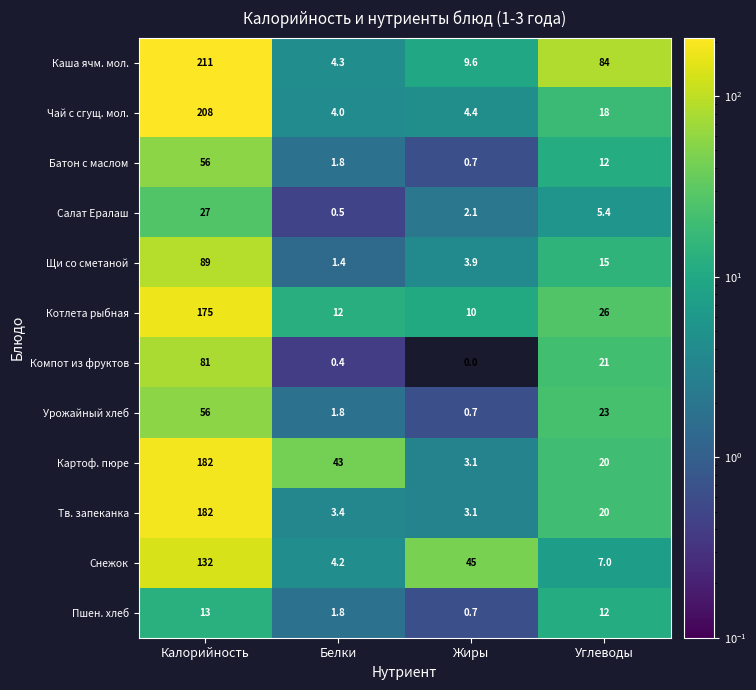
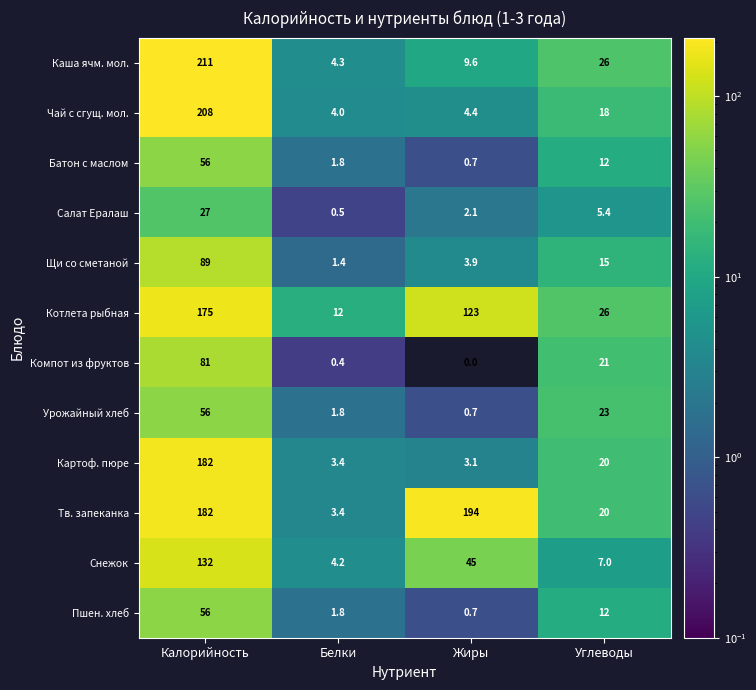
  {
    "Каша ячм. мол.": {
      "Калорийность": 211,
      "Белки": 4.3,
      "Жиры": 9.6,
-     "Углеводы": 84
+     "Углеводы": 26
    },
    "Чай с сгущ. мол.": {
      "Калорийность": 208,
      "Белки": 4.0,
      "Жиры": 4.4,
      "Углеводы": 18
    },
    "Батон с маслом": {
      "Калорийность": 56,
      "Белки": 1.8,
      "Жиры": 0.7,
      "Углеводы": 12
    },
    "Салат Ералаш": {
      "Калорийность": 27,
      "Белки": 0.5,
      "Жиры": 2.1,
      "Углеводы": 5.4
    },
    "Щи со сметаной": {
      "Калорийность": 89,
      "Белки": 1.4,
      "Жиры": 3.9,
      "Углеводы": 15
    },
    "Котлета рыбная": {
      "Калорийность": 175,
      "Белки": 12,
-     "Жиры": 10,
+     "Жиры": 123,
      "Углеводы": 26
    },
    "Компот из фруктов": {
      "Калорийность": 81,
      "Белки": 0.4,
      "Углеводы": 21
    },
    "Урожайный хлеб": {
      "Калорийность": 56,
      "Белки": 1.8,
      "Жиры": 0.7,
      "Углеводы": 23
    },
    "Картоф. пюре": {
      "Калорийность": 182,
-     "Белки": 43,
+     "Белки": 3.4,
      "Жиры": 3.1,
      "Углеводы": 20
    },
    "Тв. запеканка": {
      "Калорийность": 182,
      "Белки": 3.4,
-     "Жиры": 3.1,
+     "Жиры": 194,
      "Углеводы": 20
    },
    "Снежок": {
      "Калорийность": 132,
      "Белки": 4.2,
      "Жиры": 45,
      "Углеводы": 7.0
    },
    "Пшен. хлеб": {
-     "Калорийность": 13,
+     "Калорийность": 56,
      "Белки": 1.8,
      "Жиры": 0.7,
      "Углеводы": 12
    }
  }
